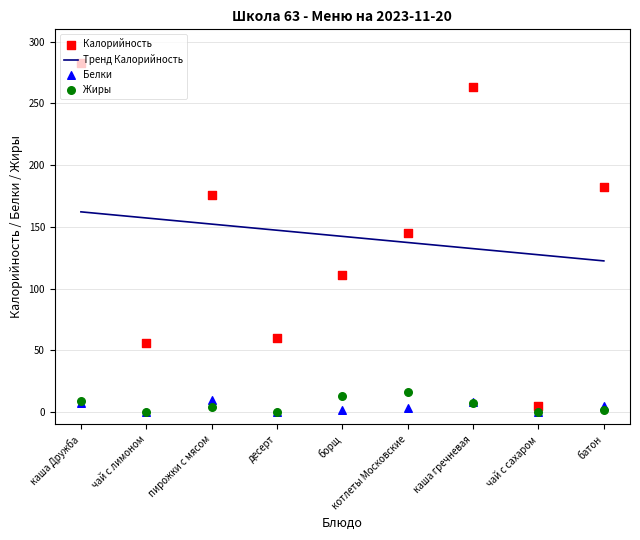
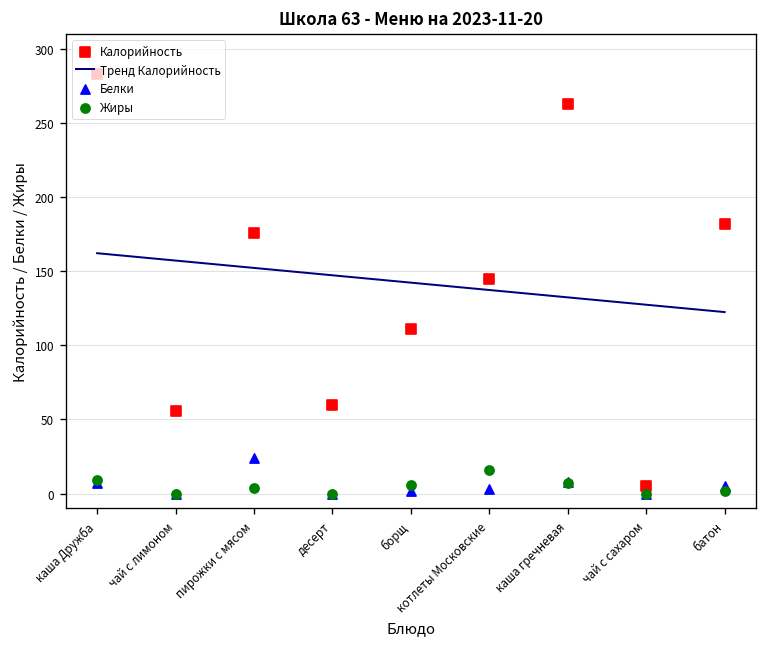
  {
    "Тренд Калорийность": {
      "каша Дружба": 162,
      "батон": 122
    },
    "Белки": {
-     "пирожки с мясом": 10
+     "пирожки с мясом": 24
    },
    "Жиры": {
-     "борщ": 13
+     "борщ": 6
    }
  }
